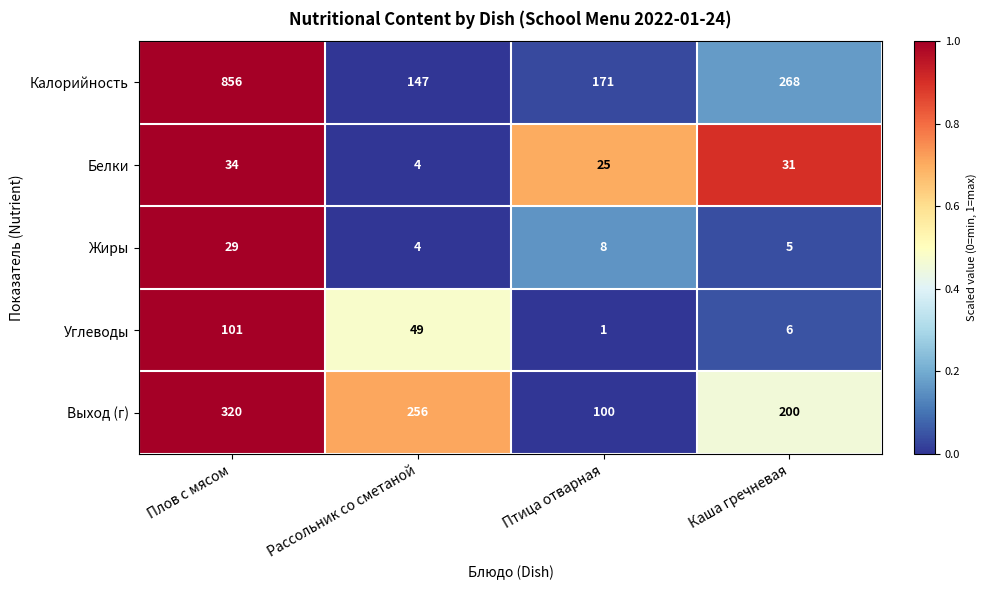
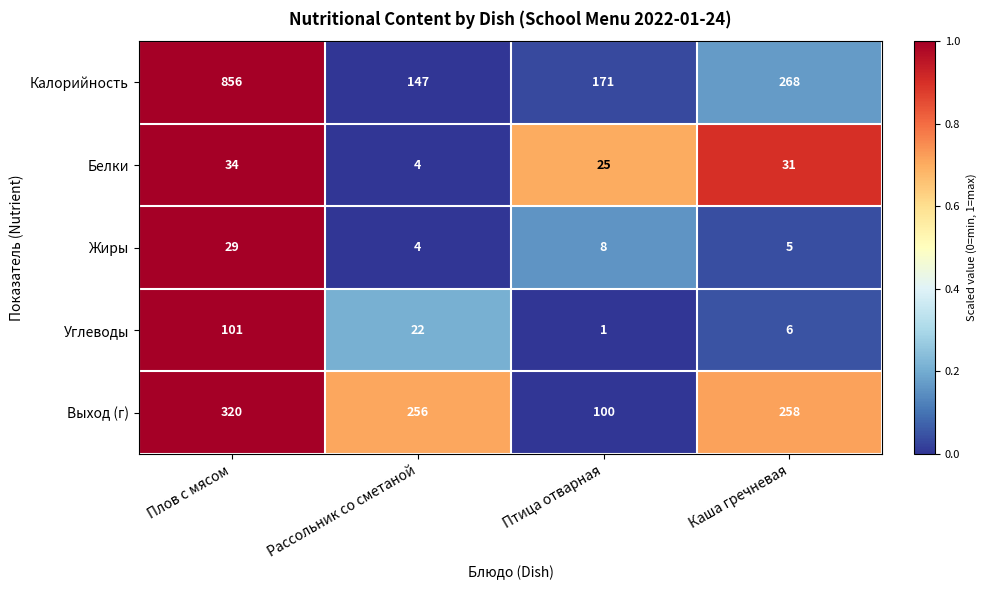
  {
    "Калорийность": {
      "Плов с мясом": 856,
      "Рассольник со сметаной": 147,
      "Птица отварная": 171,
      "Каша гречневая": 268
    },
    "Белки": {
      "Плов с мясом": 34,
      "Рассольник со сметаной": 4,
      "Птица отварная": 25,
      "Каша гречневая": 31
    },
    "Жиры": {
      "Плов с мясом": 29,
      "Рассольник со сметаной": 4,
      "Птица отварная": 8,
      "Каша гречневая": 5
    },
    "Углеводы": {
      "Плов с мясом": 101,
-     "Рассольник со сметаной": 49,
+     "Рассольник со сметаной": 22,
      "Птица отварная": 1,
      "Каша гречневая": 6
    },
    "Выход (г)": {
      "Плов с мясом": 320,
      "Рассольник со сметаной": 256,
      "Птица отварная": 100,
-     "Каша гречневая": 200
+     "Каша гречневая": 258
    }
  }
